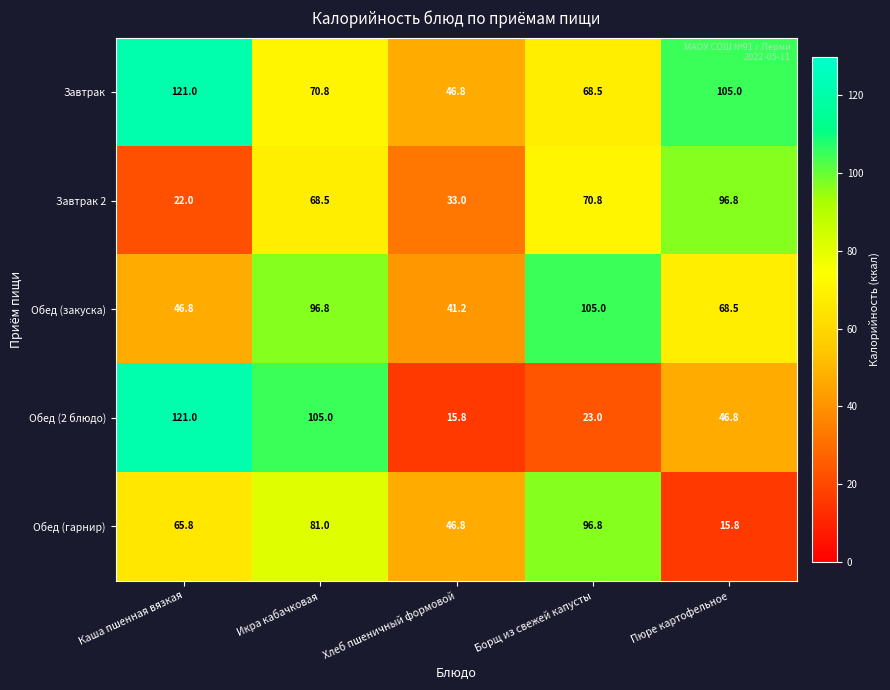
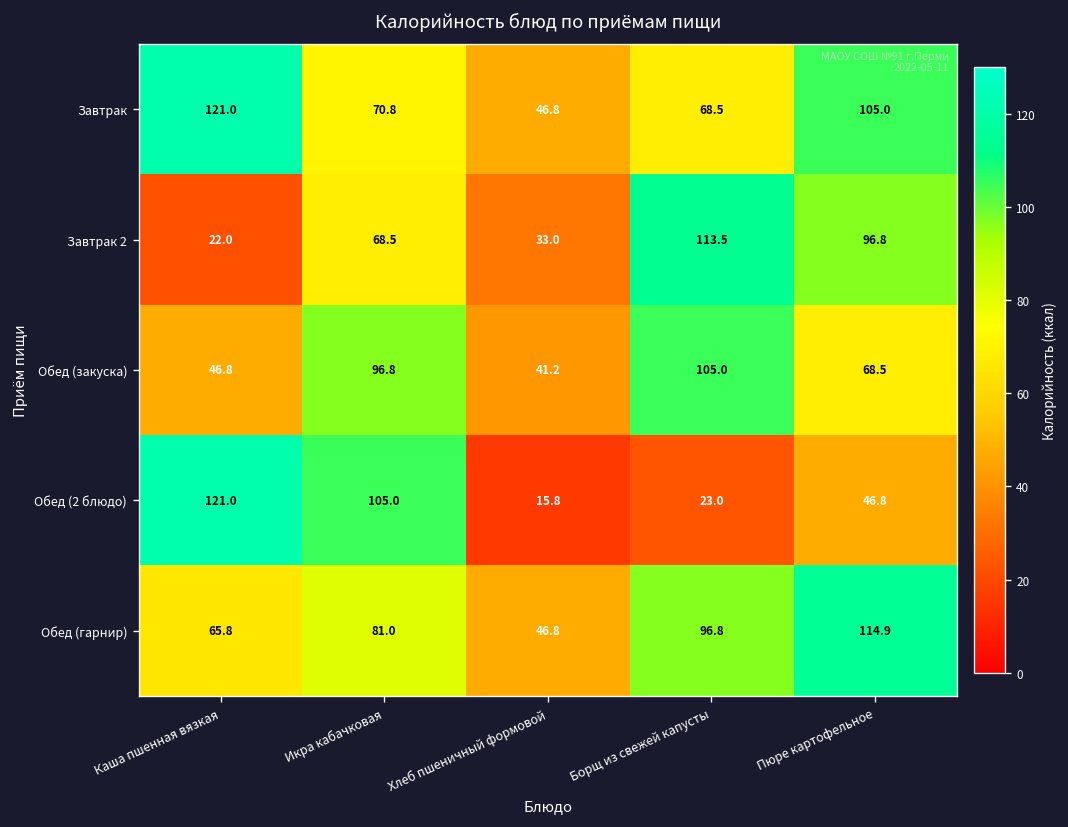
  {
    "Завтрак": {
      "Каша пшенная вязкая": 121.0,
      "Икра кабачковая": 70.8,
      "Хлеб пшеничный формовой": 46.8,
      "Борщ из свежей капусты": 68.5
    },
    "Завтрак 2": {
      "Каша пшенная вязкая": 22.0,
      "Икра кабачковая": 68.5,
      "Хлеб пшеничный формовой": 33.0,
-     "Борщ из свежей капусты": 70.8,
+     "Борщ из свежей капусты": 113.5,
      "Пюре картофельное": 96.8
    },
    "Обед (закуска)": {
      "Каша пшенная вязкая": 46.8,
      "Икра кабачковая": 96.8,
      "Хлеб пшеничный формовой": 41.2,
      "Борщ из свежей капусты": 105.0,
      "Пюре картофельное": 68.5
    },
    "Обед (2 блюдо)": {
      "Каша пшенная вязкая": 121.0,
      "Икра кабачковая": 105.0,
      "Хлеб пшеничный формовой": 15.8,
      "Борщ из свежей капусты": 23.0,
      "Пюре картофельное": 46.8
    },
    "Обед (гарнир)": {
      "Каша пшенная вязкая": 65.8,
      "Икра кабачковая": 81.0,
      "Хлеб пшеничный формовой": 46.8,
      "Борщ из свежей капусты": 96.8,
-     "Пюре картофельное": 15.8
+     "Пюре картофельное": 114.9
    }
  }
